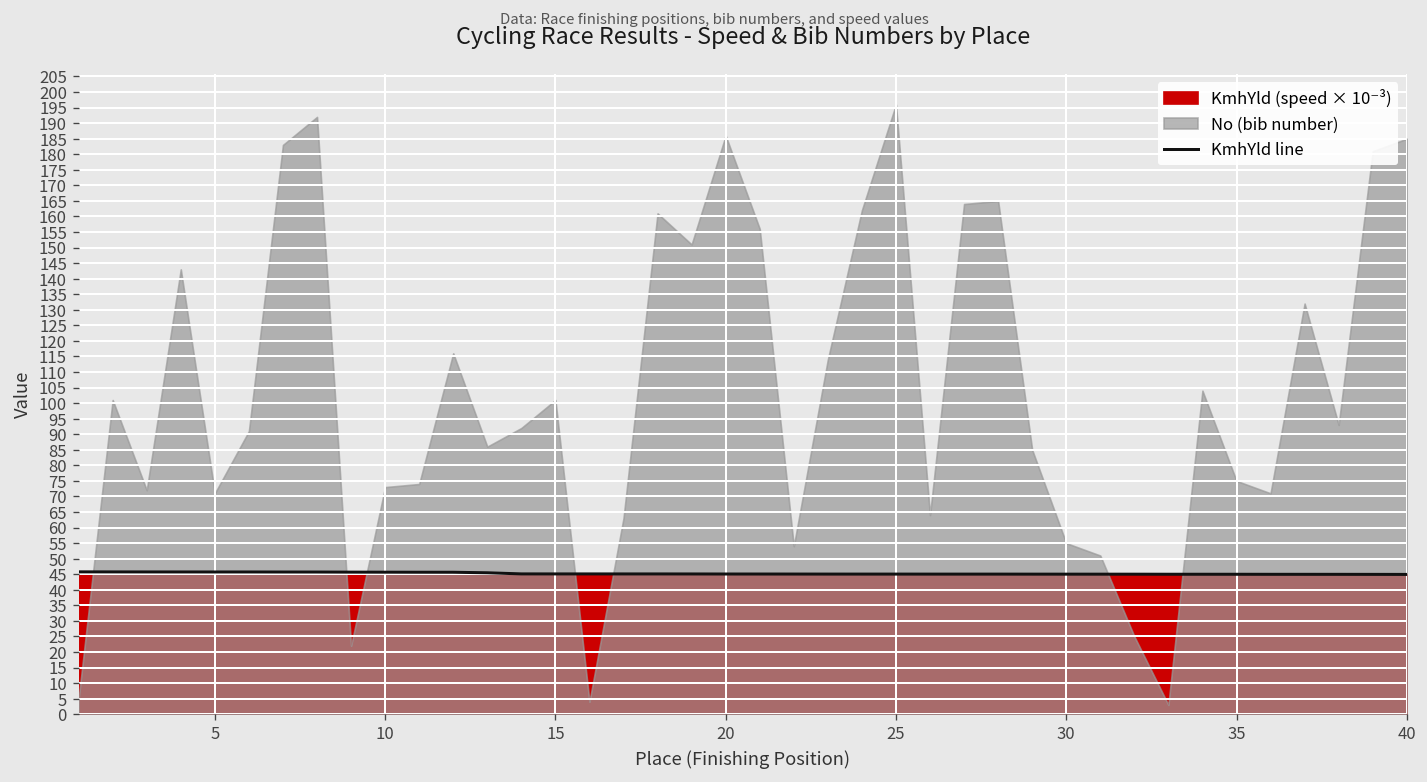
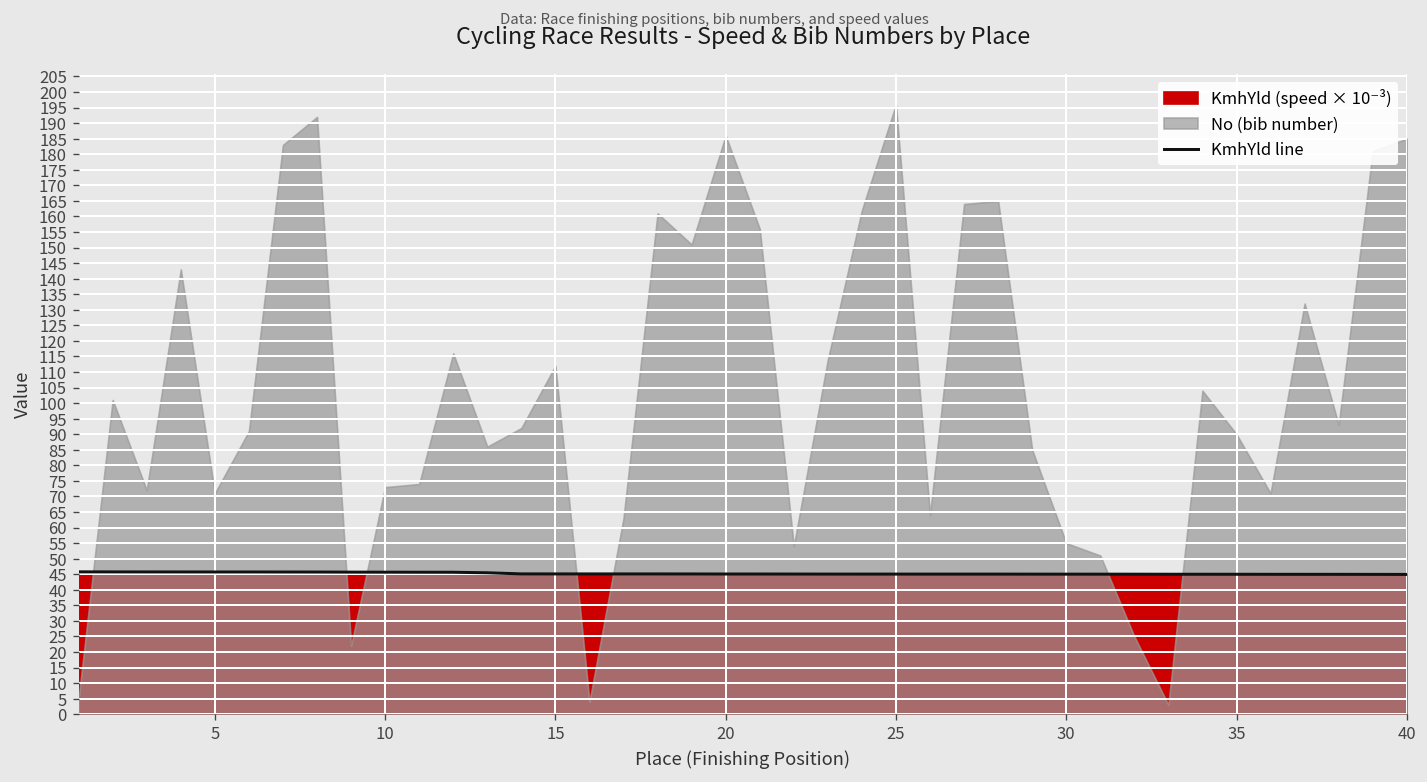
  {
    "KmhYld (speed × 10⁻³)": {
      "5": 46,
      "10": 46,
      "15": 45,
      "20": 45,
      "25": 45,
      "30": 45,
      "35": 45,
      "40": 45
    },
    "No (bib number)": {
      "5": 71,
      "10": 73,
-     "15": 101,
+     "15": 112,
      "20": 186,
      "25": 196,
      "30": 55,
-     "35": 75,
+     "35": 90,
      "40": 185
    }
  }
